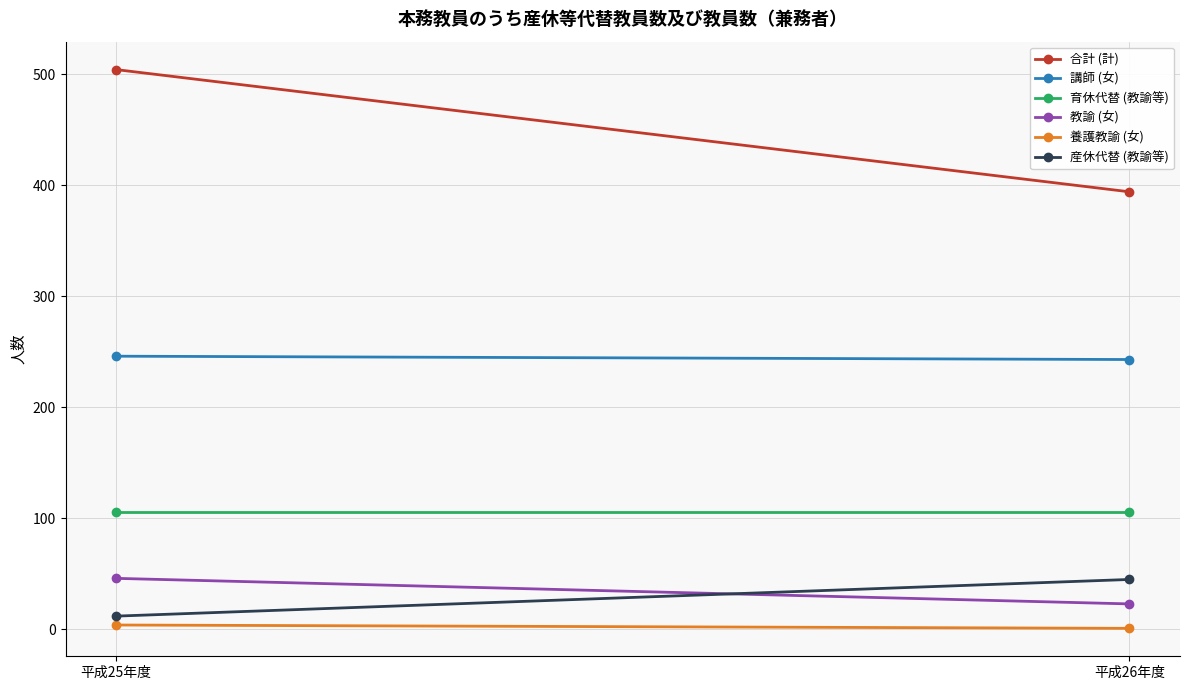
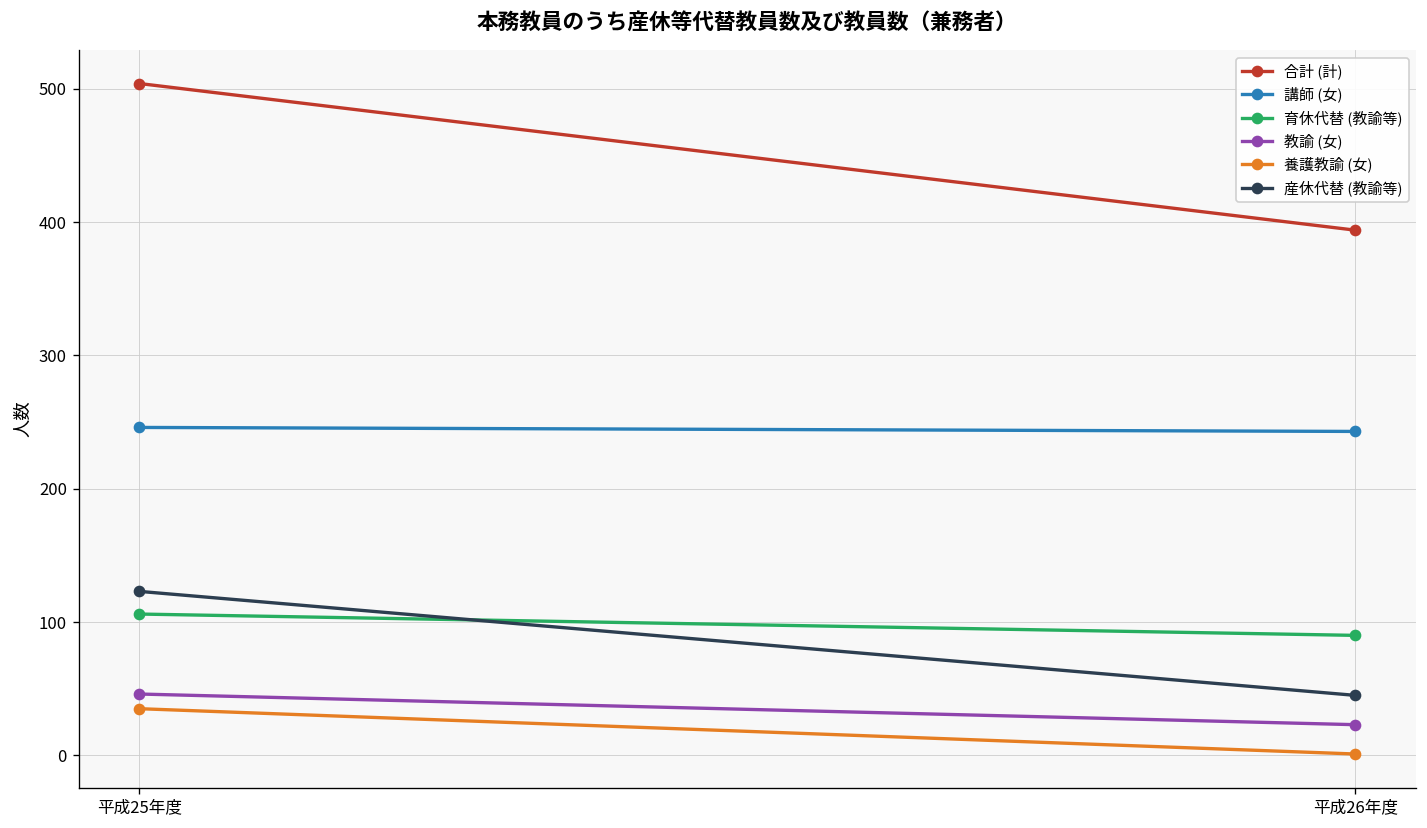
  {
    "合計 (計)": {
      "平成25年度": 504,
      "平成26年度": 394
    },
    "講師 (女)": {
      "平成25年度": 246,
      "平成26年度": 243
    },
    "育休代替 (教諭等)": {
      "平成25年度": 106,
-     "平成26年度": 106
+     "平成26年度": 90
    },
    "教諭 (女)": {
      "平成25年度": 46,
      "平成26年度": 23
    },
    "養護教諭 (女)": {
-     "平成25年度": 4,
+     "平成25年度": 35,
      "平成26年度": 1
    },
    "産休代替 (教諭等)": {
-     "平成25年度": 12,
+     "平成25年度": 123,
      "平成26年度": 45
    }
  }
